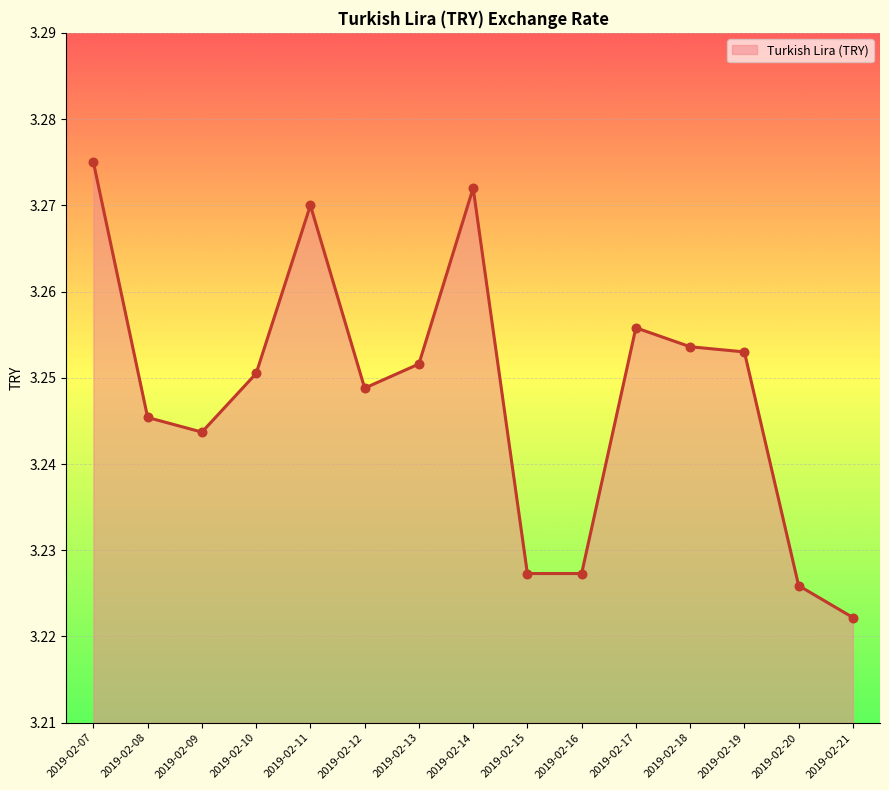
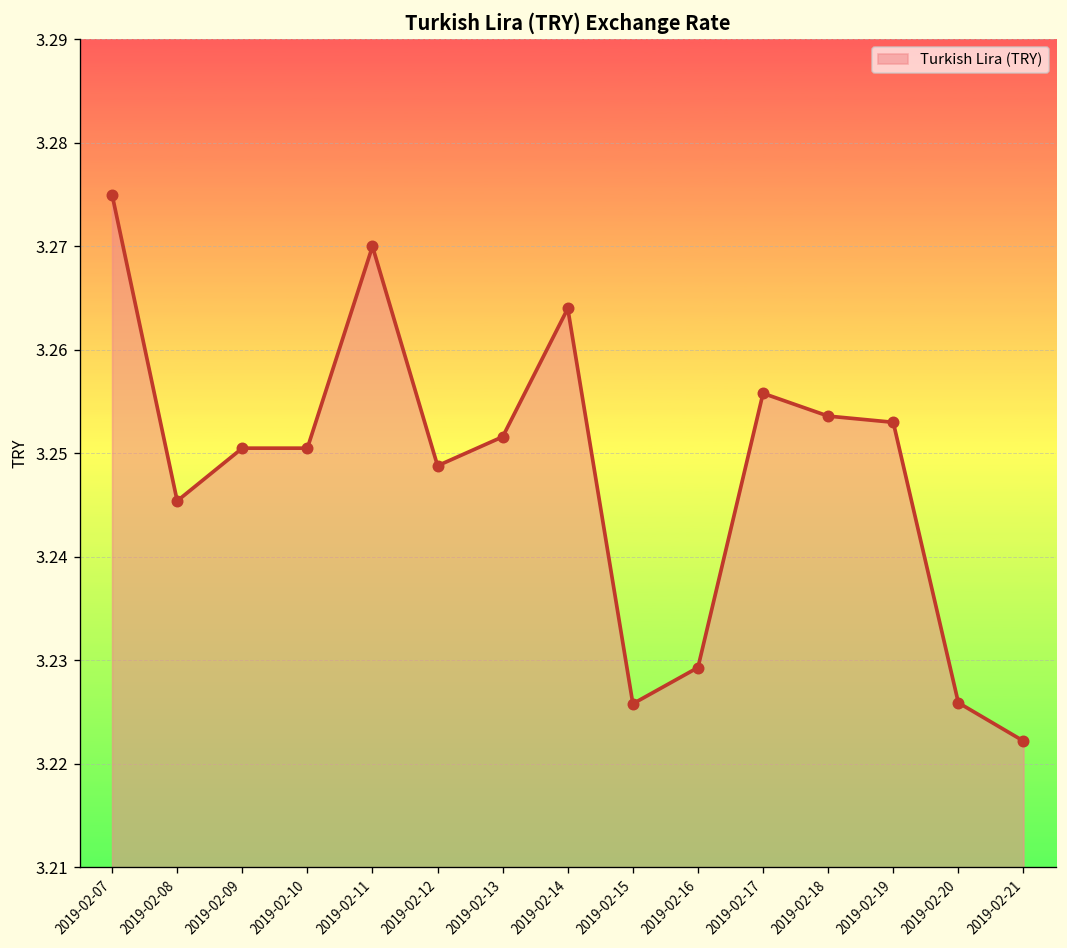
  {
    "2019-02-07": 3.275,
    "2019-02-08": 3.245,
-   "2019-02-09": 3.244,
+   "2019-02-09": 3.251,
    "2019-02-10": 3.251,
    "2019-02-11": 3.270,
    "2019-02-12": 3.249,
    "2019-02-13": 3.252,
-   "2019-02-14": 3.272,
-   "2019-02-15": 3.227,
-   "2019-02-16": 3.227,
+   "2019-02-14": 3.264,
+   "2019-02-15": 3.226,
+   "2019-02-16": 3.229,
    "2019-02-17": 3.256,
    "2019-02-18": 3.254,
    "2019-02-19": 3.253,
    "2019-02-20": 3.226,
    "2019-02-21": 3.222
  }
